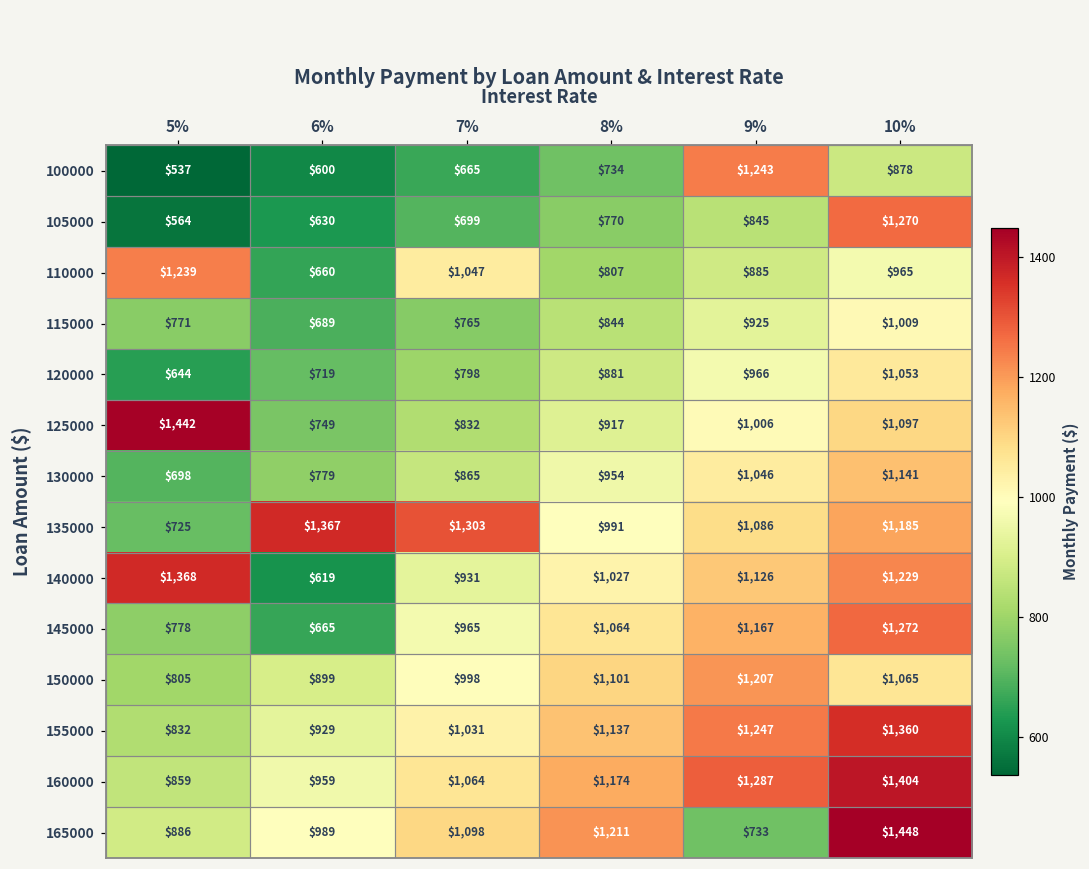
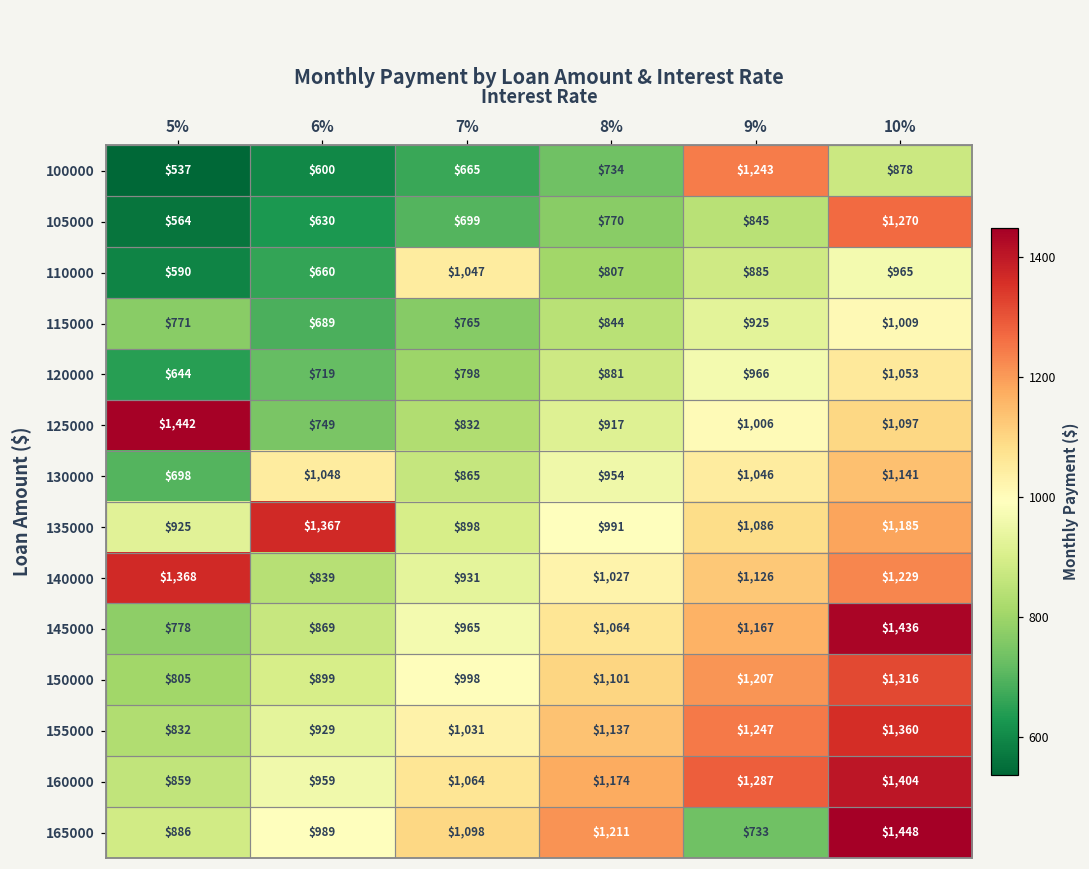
  {
    "100000": {
      "5%": "$537",
      "6%": "$600",
      "7%": "$665",
      "8%": "$734",
      "9%": "$1,243",
      "10%": "$878"
    },
    "105000": {
      "5%": "$564",
      "6%": "$630",
      "7%": "$699",
      "8%": "$770",
      "9%": "$845",
      "10%": "$1,270"
    },
    "110000": {
-     "5%": "$1,239",
+     "5%": "$590",
      "6%": "$660",
      "7%": "$1,047",
      "8%": "$807",
      "9%": "$885",
      "10%": "$965"
    },
    "115000": {
      "5%": "$771",
      "6%": "$689",
      "7%": "$765",
      "8%": "$844",
      "9%": "$925",
      "10%": "$1,009"
    },
    "120000": {
      "5%": "$644",
      "6%": "$719",
      "7%": "$798",
      "8%": "$881",
      "9%": "$966",
      "10%": "$1,053"
    },
    "125000": {
      "5%": "$1,442",
      "6%": "$749",
      "7%": "$832",
      "8%": "$917",
      "9%": "$1,006",
      "10%": "$1,097"
    },
    "130000": {
      "5%": "$698",
-     "6%": "$779",
+     "6%": "$1,048",
      "7%": "$865",
      "8%": "$954",
      "9%": "$1,046",
      "10%": "$1,141"
    },
    "135000": {
-     "5%": "$725",
+     "5%": "$925",
      "6%": "$1,367",
-     "7%": "$1,303",
+     "7%": "$898",
      "8%": "$991",
      "9%": "$1,086",
      "10%": "$1,185"
    },
    "140000": {
      "5%": "$1,368",
-     "6%": "$619",
+     "6%": "$839",
      "7%": "$931",
      "8%": "$1,027",
      "9%": "$1,126",
      "10%": "$1,229"
    },
    "145000": {
      "5%": "$778",
-     "6%": "$665",
+     "6%": "$869",
      "7%": "$965",
      "8%": "$1,064",
      "9%": "$1,167",
-     "10%": "$1,272"
+     "10%": "$1,436"
    },
    "150000": {
      "5%": "$805",
      "6%": "$899",
      "7%": "$998",
      "8%": "$1,101",
      "9%": "$1,207",
-     "10%": "$1,065"
+     "10%": "$1,316"
    },
    "155000": {
      "5%": "$832",
      "6%": "$929",
      "7%": "$1,031",
      "8%": "$1,137",
      "9%": "$1,247",
      "10%": "$1,360"
    },
    "160000": {
      "5%": "$859",
      "6%": "$959",
      "7%": "$1,064",
      "8%": "$1,174",
      "9%": "$1,287",
      "10%": "$1,404"
    },
    "165000": {
      "5%": "$886",
      "6%": "$989",
      "7%": "$1,098",
      "8%": "$1,211",
      "9%": "$733",
      "10%": "$1,448"
    }
  }
